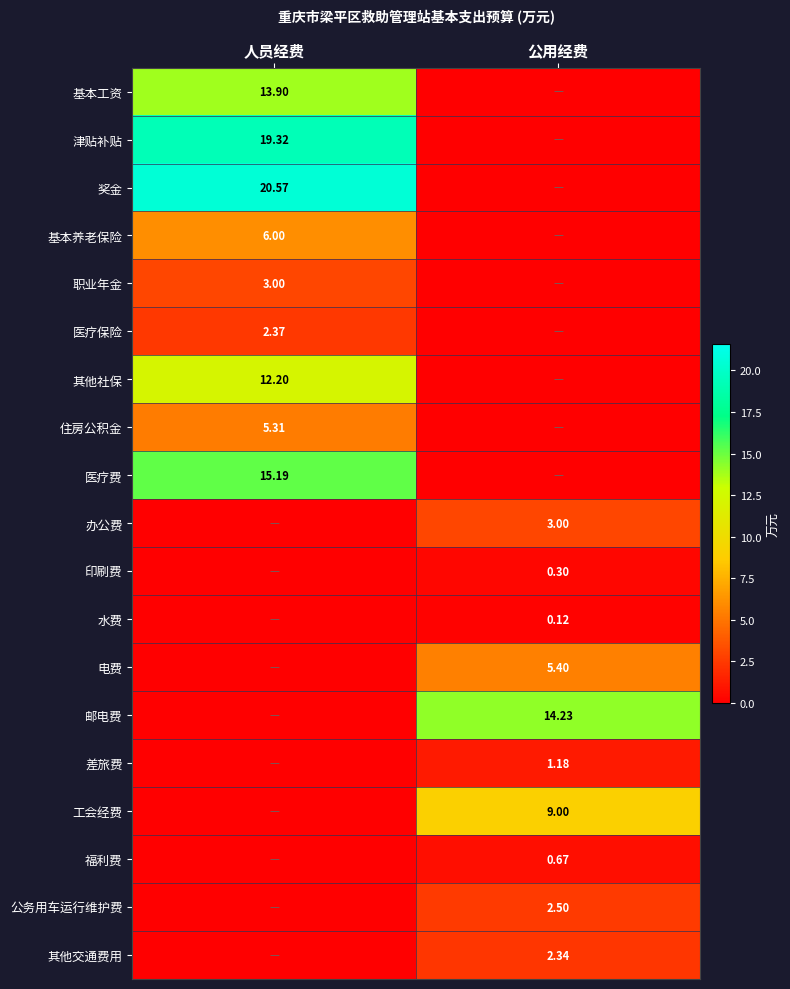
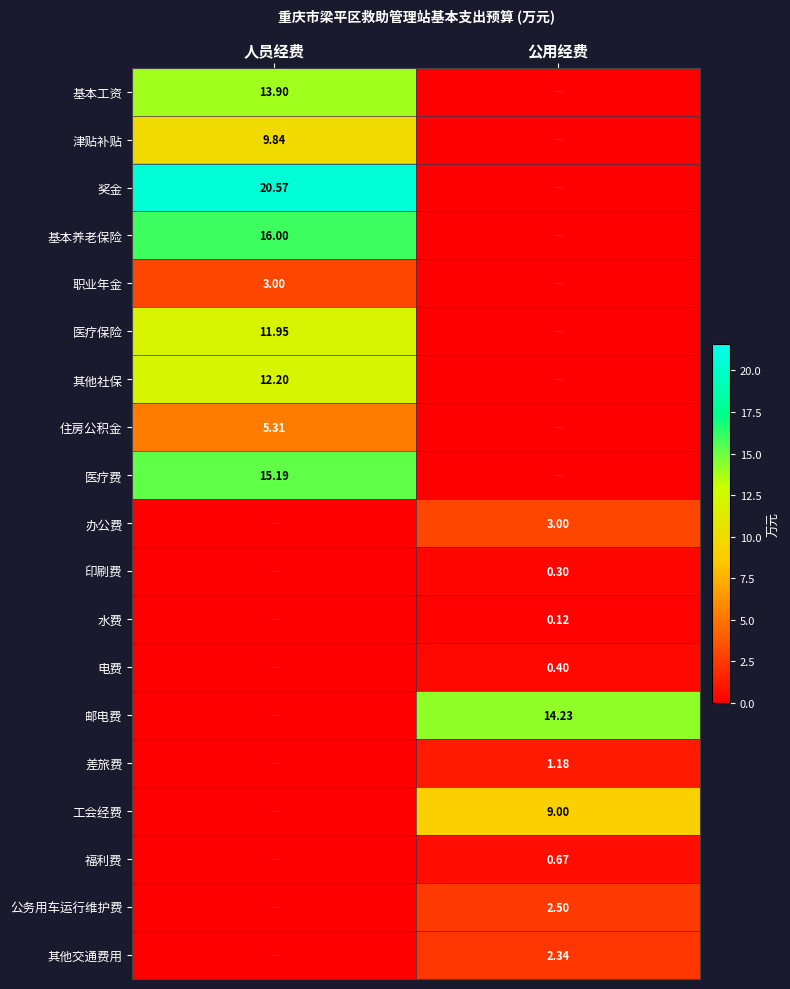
  {
    "基本工资": {
      "人员经费": 13.90
    },
    "津贴补贴": {
-     "人员经费": 19.32
+     "人员经费": 9.84
    },
    "奖金": {
      "人员经费": 20.57
    },
    "基本养老保险": {
-     "人员经费": 6.00
+     "人员经费": 16.00
    },
    "职业年金": {
      "人员经费": 3.00
    },
    "医疗保险": {
-     "人员经费": 2.37
+     "人员经费": 11.95
    },
    "其他社保": {
      "人员经费": 12.20
    },
    "住房公积金": {
      "人员经费": 5.31
    },
    "医疗费": {
      "人员经费": 15.19
    },
    "办公费": {
      "公用经费": 3.00
    },
    "印刷费": {
      "公用经费": 0.30
    },
    "水费": {
      "公用经费": 0.12
    },
    "电费": {
-     "公用经费": 5.40
+     "公用经费": 0.40
    },
    "邮电费": {
      "公用经费": 14.23
    },
    "差旅费": {
      "公用经费": 1.18
    },
    "工会经费": {
      "公用经费": 9.00
    },
    "福利费": {
      "公用经费": 0.67
    },
    "公务用车运行维护费": {
      "公用经费": 2.50
    },
    "其他交通费用": {
      "公用经费": 2.34
    }
  }
